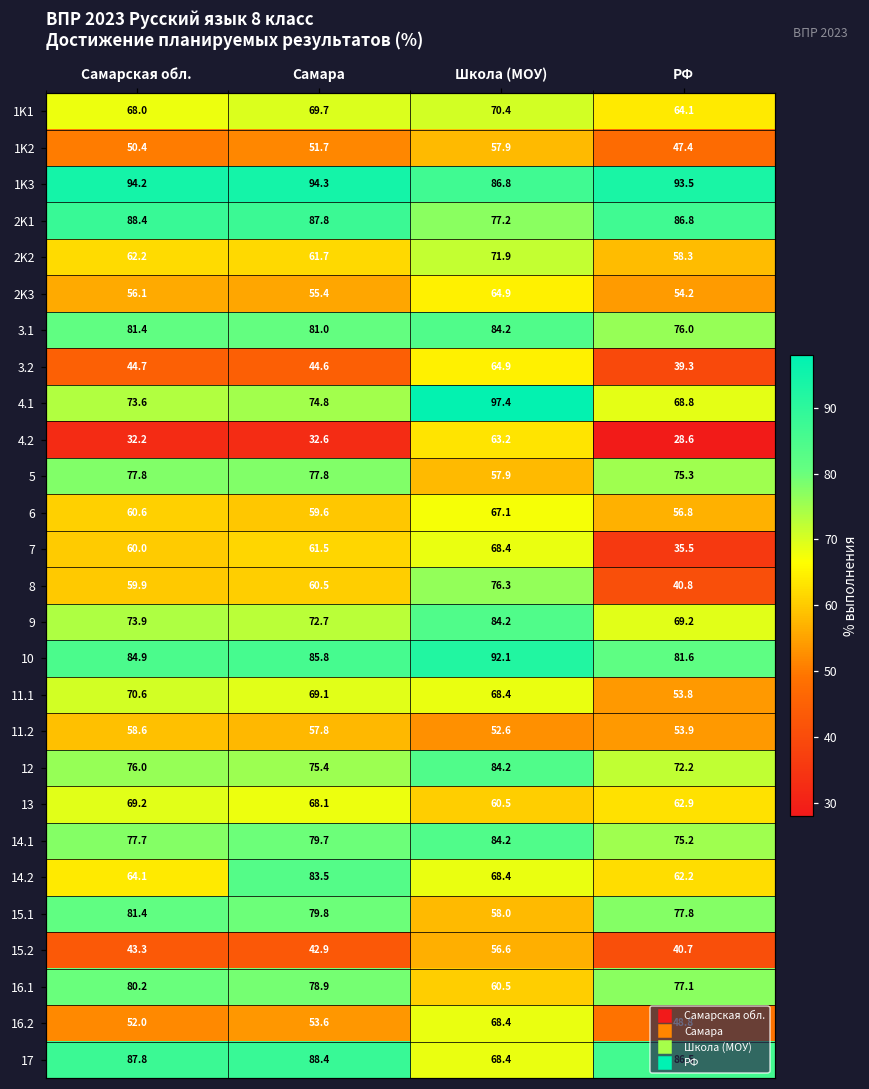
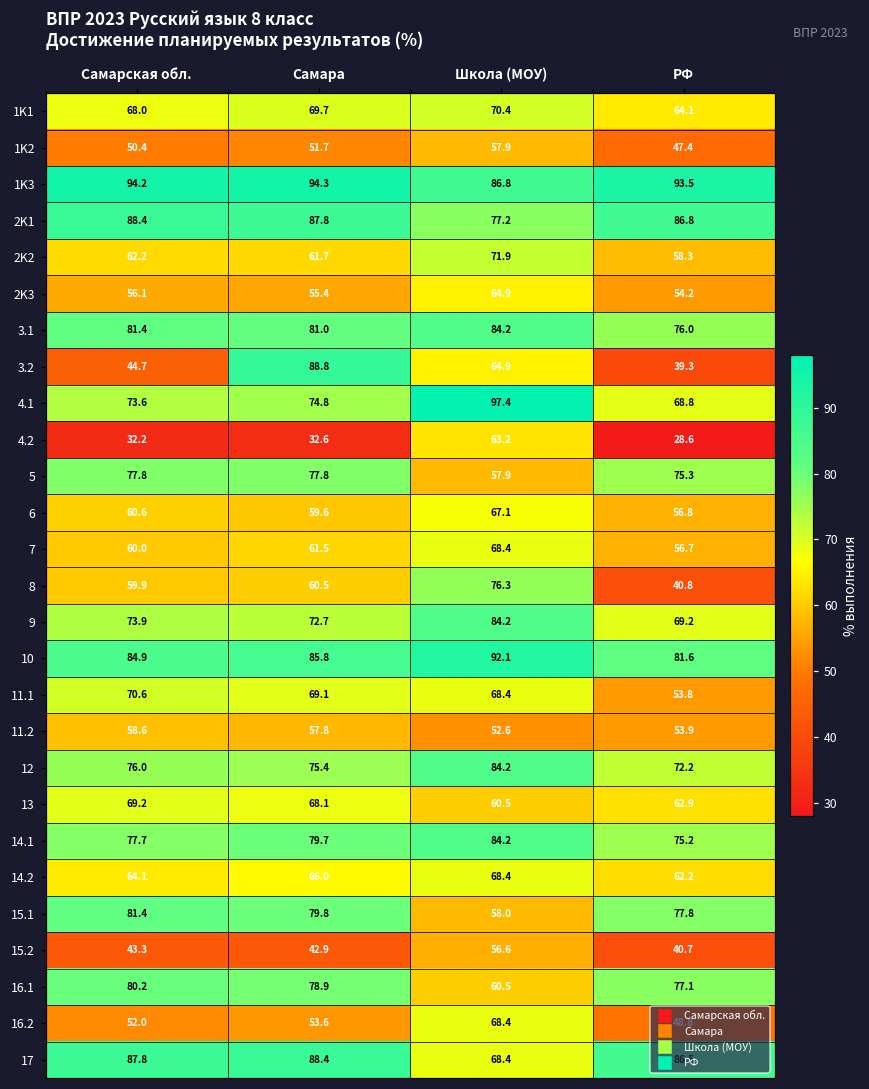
  {
    "1K1": {
      "Самарская обл.": 68.0,
      "Самара": 69.7,
      "Школа (МОУ)": 70.4,
      "РФ": 64.1
    },
    "1K2": {
      "Самарская обл.": 50.4,
      "Самара": 51.7,
      "Школа (МОУ)": 57.9,
      "РФ": 47.4
    },
    "1K3": {
      "Самарская обл.": 94.2,
      "Самара": 94.3,
      "Школа (МОУ)": 86.8,
      "РФ": 93.5
    },
    "2K1": {
      "Самарская обл.": 88.4,
      "Самара": 87.8,
      "Школа (МОУ)": 77.2,
      "РФ": 86.8
    },
    "2K2": {
      "Самарская обл.": 62.2,
      "Самара": 61.7,
      "Школа (МОУ)": 71.9,
      "РФ": 58.3
    },
    "2K3": {
      "Самарская обл.": 56.1,
      "Самара": 55.4,
      "Школа (МОУ)": 64.9,
      "РФ": 54.2
    },
    "3.1": {
      "Самарская обл.": 81.4,
      "Самара": 81.0,
      "Школа (МОУ)": 84.2,
      "РФ": 76.0
    },
    "3.2": {
      "Самарская обл.": 44.7,
-     "Самара": 44.6,
+     "Самара": 88.8,
      "Школа (МОУ)": 64.9,
      "РФ": 39.3
    },
    "4.1": {
      "Самарская обл.": 73.6,
      "Самара": 74.8,
      "Школа (МОУ)": 97.4,
      "РФ": 68.8
    },
    "4.2": {
      "Самарская обл.": 32.2,
      "Самара": 32.6,
      "Школа (МОУ)": 63.2,
      "РФ": 28.6
    },
    "5": {
      "Самарская обл.": 77.8,
      "Самара": 77.8,
      "Школа (МОУ)": 57.9,
      "РФ": 75.3
    },
    "6": {
      "Самарская обл.": 60.6,
      "Самара": 59.6,
      "Школа (МОУ)": 67.1,
      "РФ": 56.8
    },
    "7": {
      "Самарская обл.": 60.0,
      "Самара": 61.5,
      "Школа (МОУ)": 68.4,
-     "РФ": 35.5
+     "РФ": 56.7
    },
    "8": {
      "Самарская обл.": 59.9,
      "Самара": 60.5,
      "Школа (МОУ)": 76.3,
      "РФ": 40.8
    },
    "9": {
      "Самарская обл.": 73.9,
      "Самара": 72.7,
      "Школа (МОУ)": 84.2,
      "РФ": 69.2
    },
    "10": {
      "Самарская обл.": 84.9,
      "Самара": 85.8,
      "Школа (МОУ)": 92.1,
      "РФ": 81.6
    },
    "11.1": {
      "Самарская обл.": 70.6,
      "Самара": 69.1,
      "Школа (МОУ)": 68.4,
      "РФ": 53.8
    },
    "11.2": {
      "Самарская обл.": 58.6,
      "Самара": 57.8,
      "Школа (МОУ)": 52.6,
      "РФ": 53.9
    },
    "12": {
      "Самарская обл.": 76.0,
      "Самара": 75.4,
      "Школа (МОУ)": 84.2,
      "РФ": 72.2
    },
    "13": {
      "Самарская обл.": 69.2,
      "Самара": 68.1,
      "Школа (МОУ)": 60.5,
      "РФ": 62.9
    },
    "14.1": {
      "Самарская обл.": 77.7,
      "Самара": 79.7,
      "Школа (МОУ)": 84.2,
      "РФ": 75.2
    },
    "14.2": {
      "Самарская обл.": 64.1,
-     "Самара": 83.5,
+     "Самара": 66.0,
      "Школа (МОУ)": 68.4,
      "РФ": 62.2
    },
    "15.1": {
      "Самарская обл.": 81.4,
      "Самара": 79.8,
      "Школа (МОУ)": 58.0,
      "РФ": 77.8
    },
    "15.2": {
      "Самарская обл.": 43.3,
      "Самара": 42.9,
      "Школа (МОУ)": 56.6,
      "РФ": 40.7
    },
    "16.1": {
      "Самарская обл.": 80.2,
      "Самара": 78.9,
      "Школа (МОУ)": 60.5,
      "РФ": 77.1
    },
    "16.2": {
      "Самарская обл.": 52.0,
      "Самара": 53.6,
      "Школа (МОУ)": 68.4
    },
    "17": {
      "Самарская обл.": 87.8,
      "Самара": 88.4,
      "Школа (МОУ)": 68.4
    }
  }
